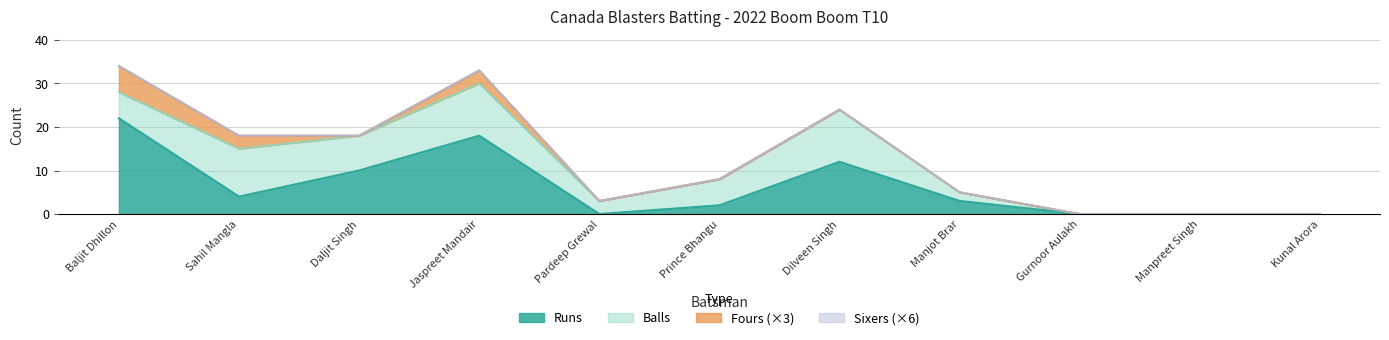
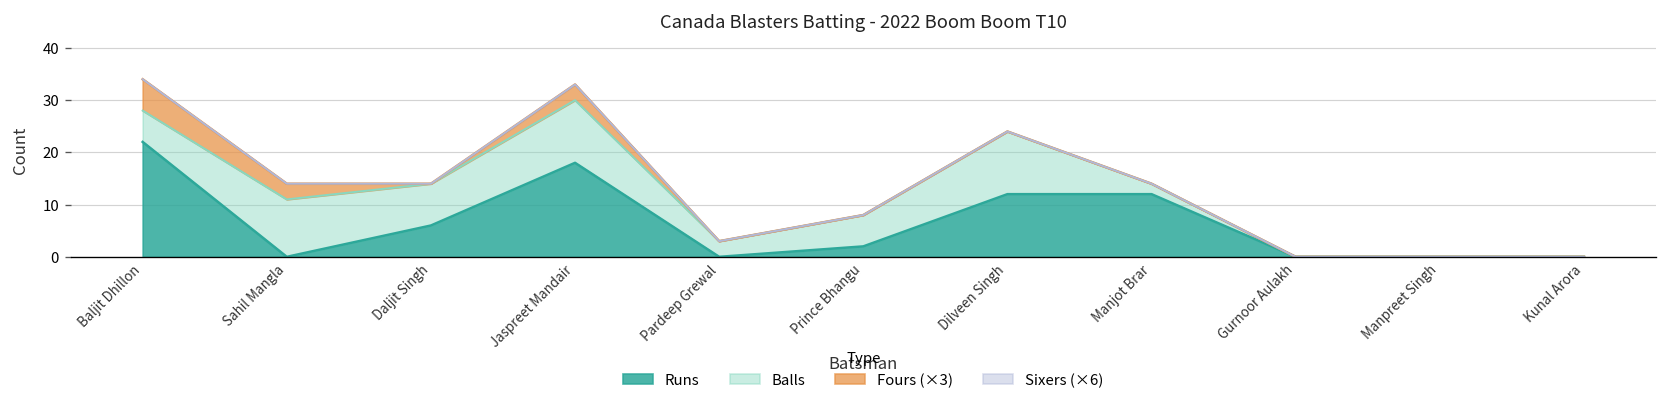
  {
    "Runs": {
      "Baljit Dhillon": 22,
-     "Sahil Mangla": 4,
-     "Daljit Singh": 10,
+     "Sahil Mangla": 0,
+     "Daljit Singh": 6,
      "Jaspreet Mandair": 18,
      "Pardeep Grewal": 0,
      "Prince Bhangu": 2,
      "Dilveen Singh": 12,
-     "Manjot Brar": 3
+     "Manjot Brar": 12
    }
  }
